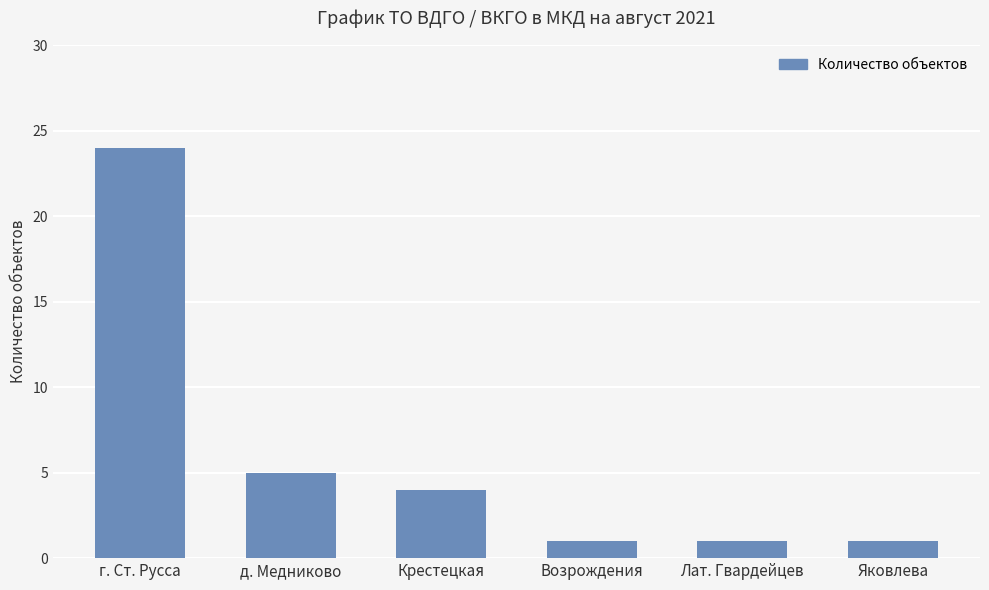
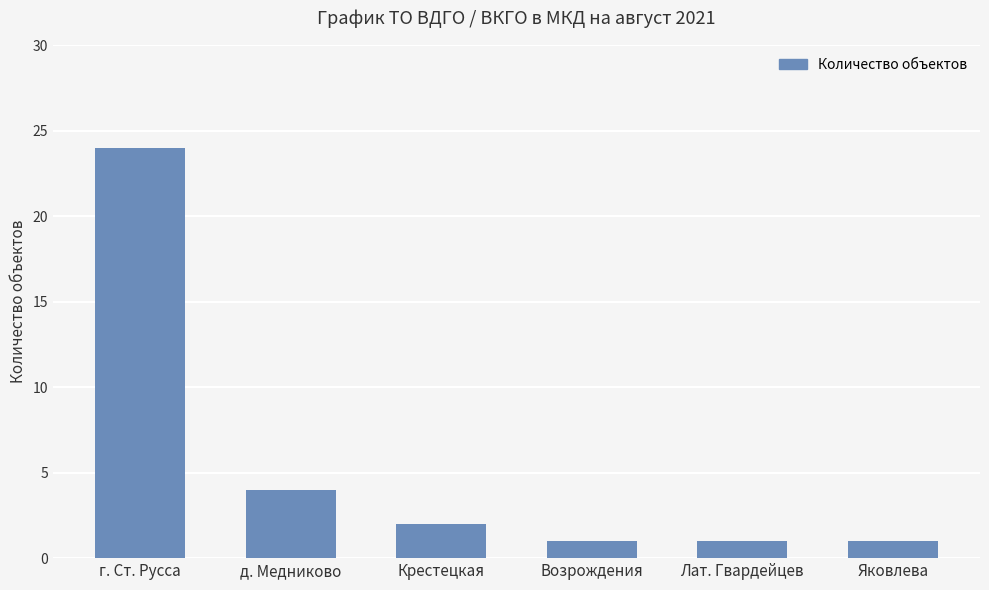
  {
    "г. Ст. Русса": 24,
-   "д. Медниково": 5,
-   "Крестецкая": 4,
+   "д. Медниково": 4,
+   "Крестецкая": 2,
    "Возрождения": 1,
    "Лат. Гвардейцев": 1,
    "Яковлева": 1
  }
